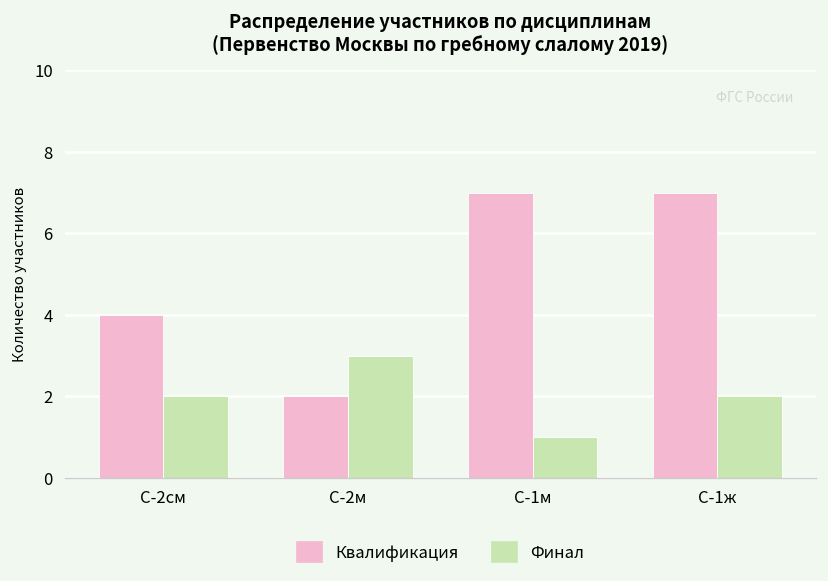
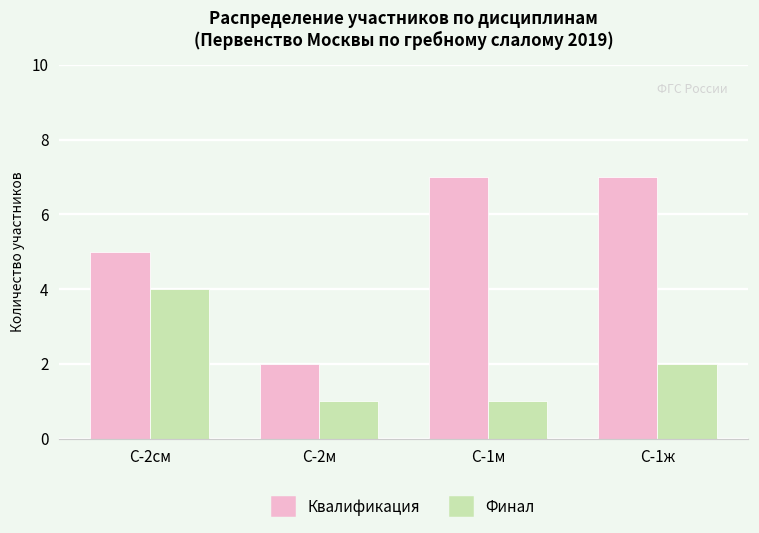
  {
    "Квалификация": {
-     "С-2см": 4,
+     "С-2см": 5,
      "С-2м": 2,
      "С-1м": 7,
      "С-1ж": 7
    },
    "Финал": {
-     "С-2см": 2,
-     "С-2м": 3,
+     "С-2см": 4,
+     "С-2м": 1,
      "С-1м": 1,
      "С-1ж": 2
    }
  }
